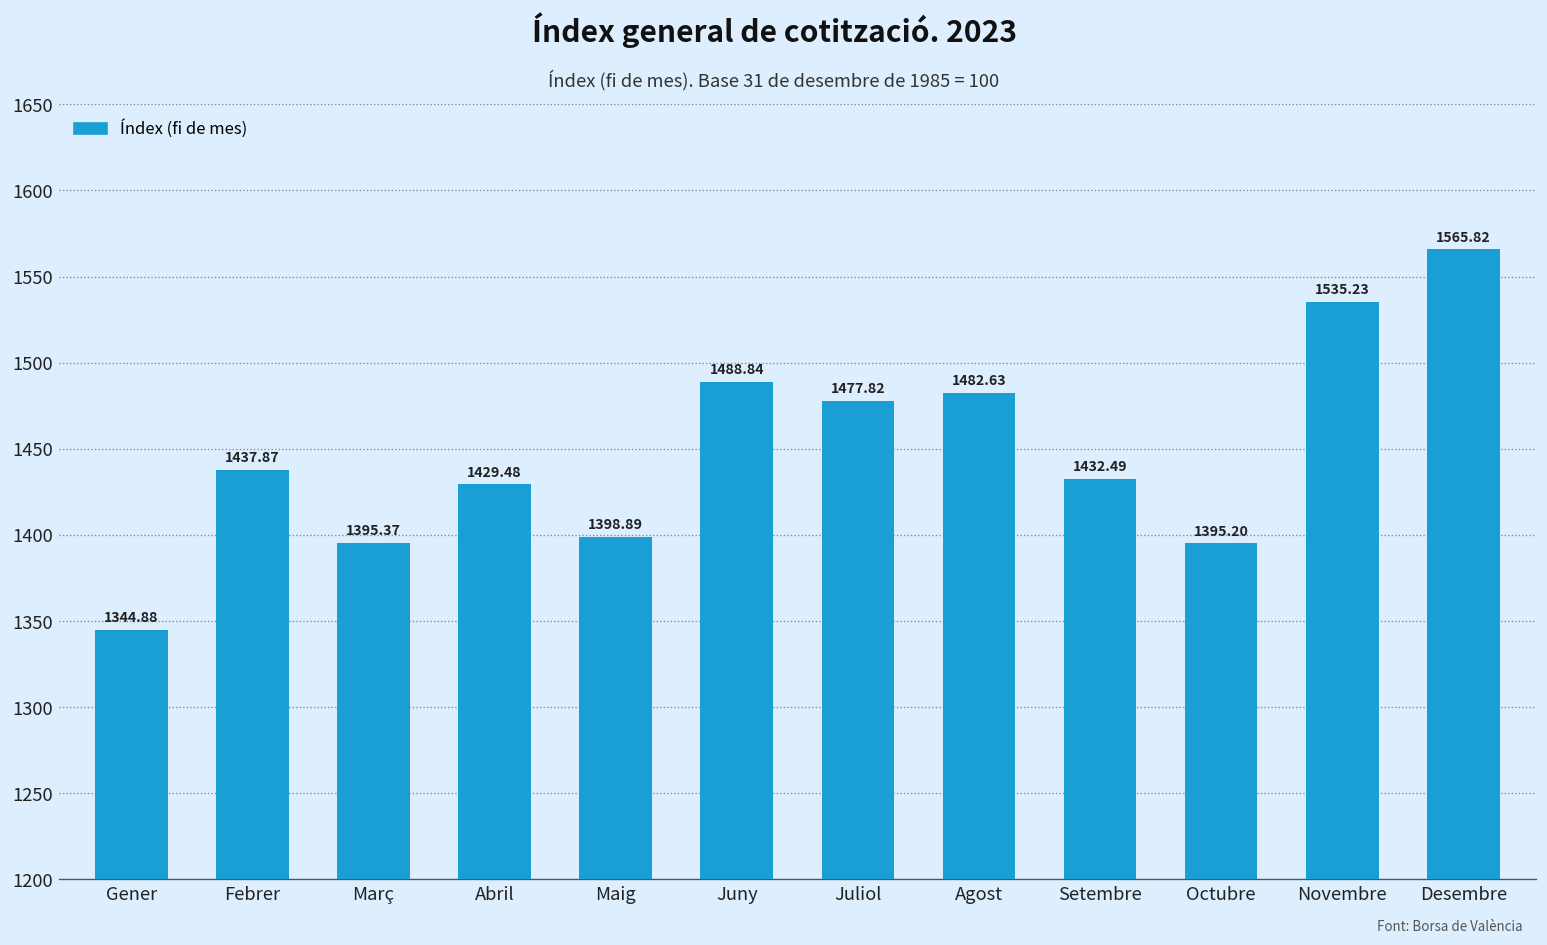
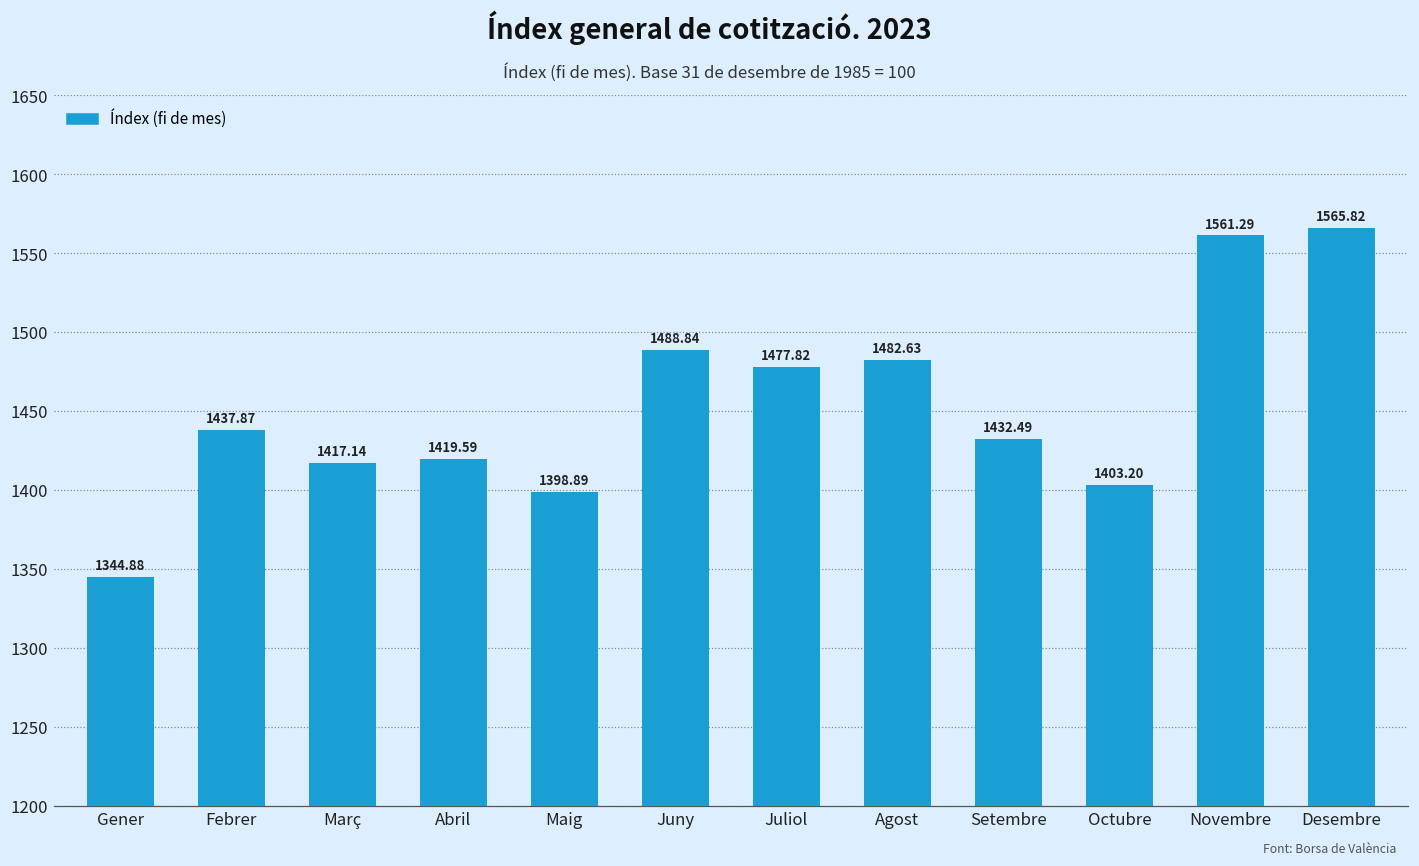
  {
    "Gener": 1344.88,
    "Febrer": 1437.87,
-   "Març": 1395.37,
-   "Abril": 1429.48,
+   "Març": 1417.14,
+   "Abril": 1419.59,
    "Maig": 1398.89,
    "Juny": 1488.84,
    "Juliol": 1477.82,
    "Agost": 1482.63,
    "Setembre": 1432.49,
-   "Octubre": 1395.20,
-   "Novembre": 1535.23,
+   "Octubre": 1403.20,
+   "Novembre": 1561.29,
    "Desembre": 1565.82
  }
